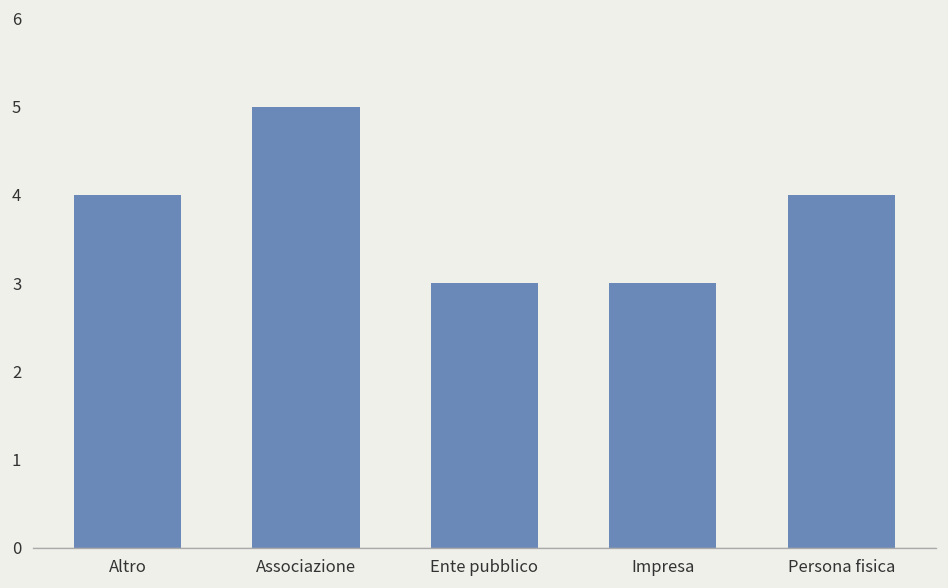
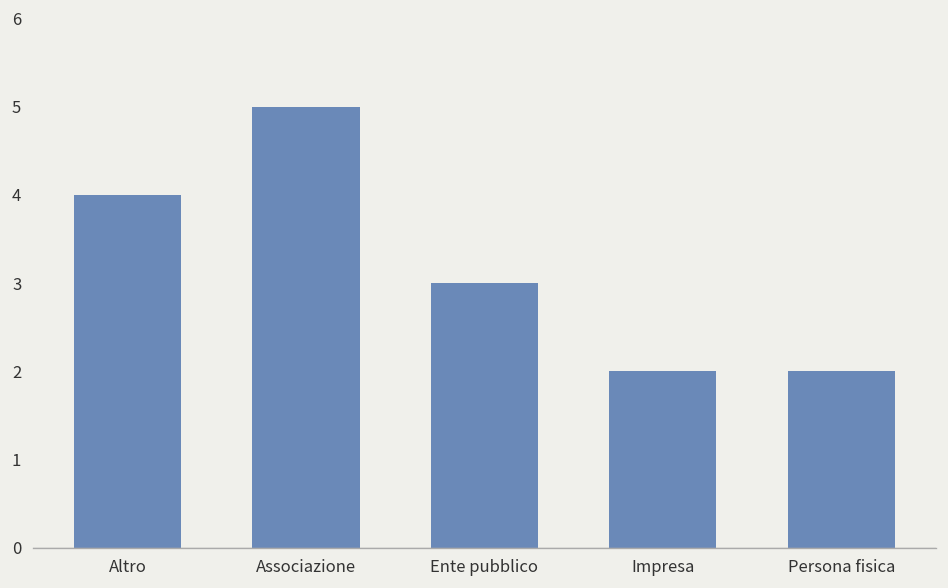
  {
    "Altro": 4,
    "Associazione": 5,
    "Ente pubblico": 3,
-   "Impresa": 3,
-   "Persona fisica": 4
+   "Impresa": 2,
+   "Persona fisica": 2
  }
